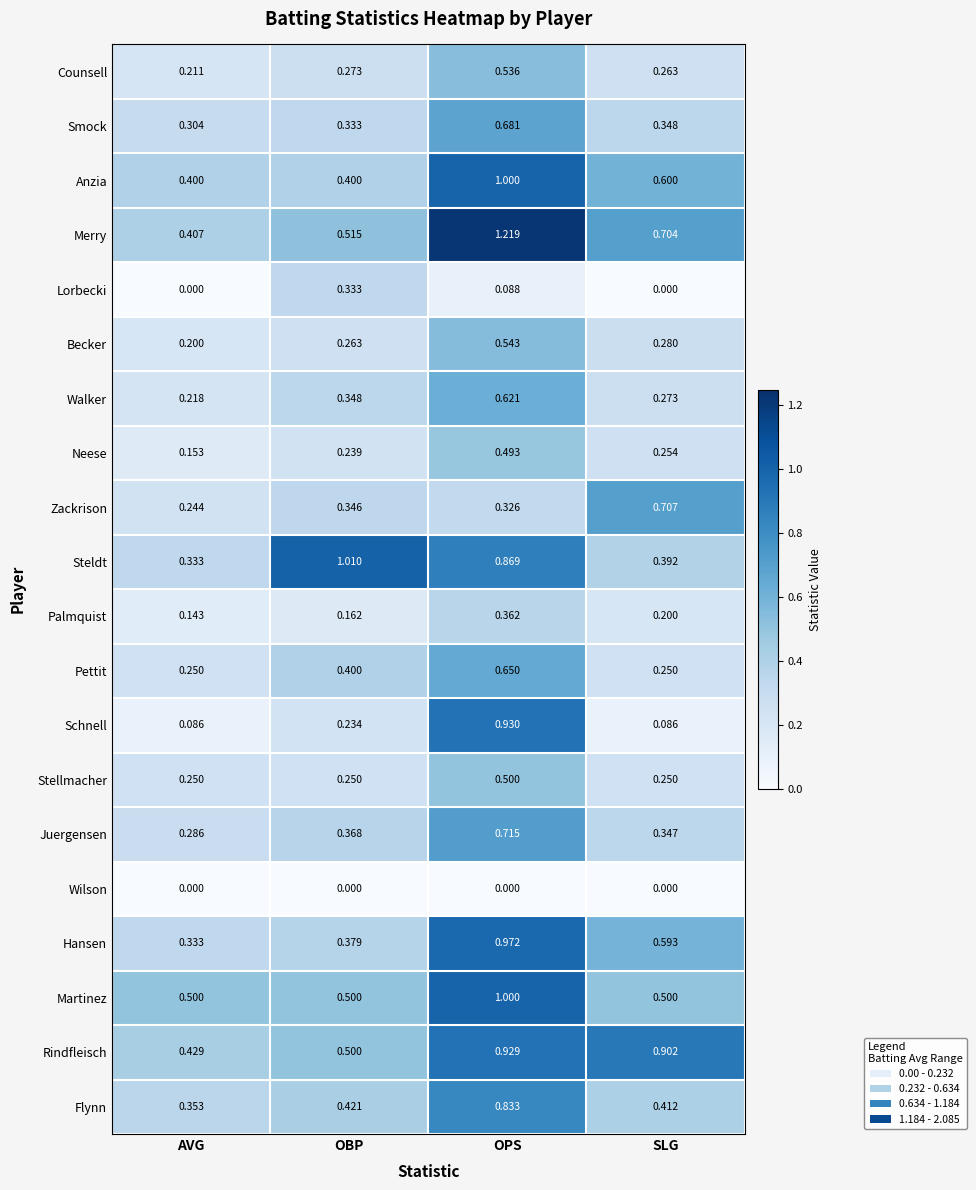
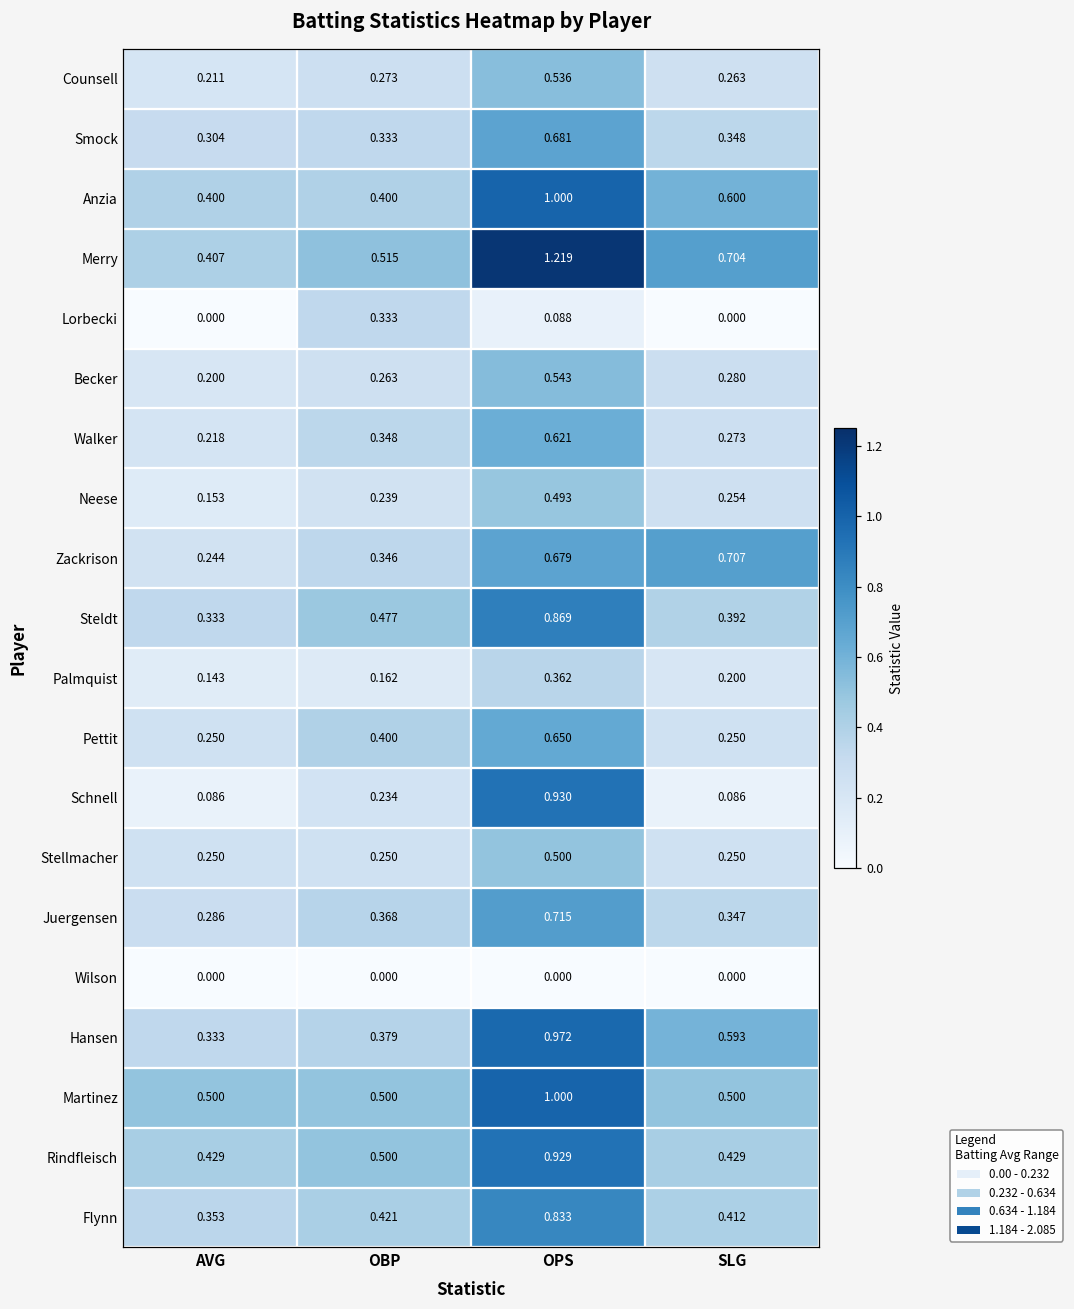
  {
    "Counsell": {
      "AVG": 0.211,
      "OBP": 0.273,
      "OPS": 0.536,
      "SLG": 0.263
    },
    "Smock": {
      "AVG": 0.304,
      "OBP": 0.333,
      "OPS": 0.681,
      "SLG": 0.348
    },
    "Anzia": {
      "AVG": 0.400,
      "OBP": 0.400,
      "OPS": 1.000,
      "SLG": 0.600
    },
    "Merry": {
      "AVG": 0.407,
      "OBP": 0.515,
      "OPS": 1.219,
      "SLG": 0.704
    },
    "Lorbecki": {
      "AVG": 0.000,
      "OBP": 0.333,
      "OPS": 0.088,
      "SLG": 0.000
    },
    "Becker": {
      "AVG": 0.200,
      "OBP": 0.263,
      "OPS": 0.543,
      "SLG": 0.280
    },
    "Walker": {
      "AVG": 0.218,
      "OBP": 0.348,
      "OPS": 0.621,
      "SLG": 0.273
    },
    "Neese": {
      "AVG": 0.153,
      "OBP": 0.239,
      "OPS": 0.493,
      "SLG": 0.254
    },
    "Zackrison": {
      "AVG": 0.244,
      "OBP": 0.346,
-     "OPS": 0.326,
+     "OPS": 0.679,
      "SLG": 0.707
    },
    "Steldt": {
      "AVG": 0.333,
-     "OBP": 1.010,
+     "OBP": 0.477,
      "OPS": 0.869,
      "SLG": 0.392
    },
    "Palmquist": {
      "AVG": 0.143,
      "OBP": 0.162,
      "OPS": 0.362,
      "SLG": 0.200
    },
    "Pettit": {
      "AVG": 0.250,
      "OBP": 0.400,
      "OPS": 0.650,
      "SLG": 0.250
    },
    "Schnell": {
      "AVG": 0.086,
      "OBP": 0.234,
      "OPS": 0.930,
      "SLG": 0.086
    },
    "Stellmacher": {
      "AVG": 0.250,
      "OBP": 0.250,
      "OPS": 0.500,
      "SLG": 0.250
    },
    "Juergensen": {
      "AVG": 0.286,
      "OBP": 0.368,
      "OPS": 0.715,
      "SLG": 0.347
    },
    "Wilson": {
      "AVG": 0.000,
      "OBP": 0.000,
      "OPS": 0.000,
      "SLG": 0.000
    },
    "Hansen": {
      "AVG": 0.333,
      "OBP": 0.379,
      "OPS": 0.972,
      "SLG": 0.593
    },
    "Martinez": {
      "AVG": 0.500,
      "OBP": 0.500,
      "OPS": 1.000,
      "SLG": 0.500
    },
    "Rindfleisch": {
      "AVG": 0.429,
      "OBP": 0.500,
      "OPS": 0.929,
-     "SLG": 0.902
+     "SLG": 0.429
    },
    "Flynn": {
      "AVG": 0.353,
      "OBP": 0.421,
      "OPS": 0.833,
      "SLG": 0.412
    }
  }
